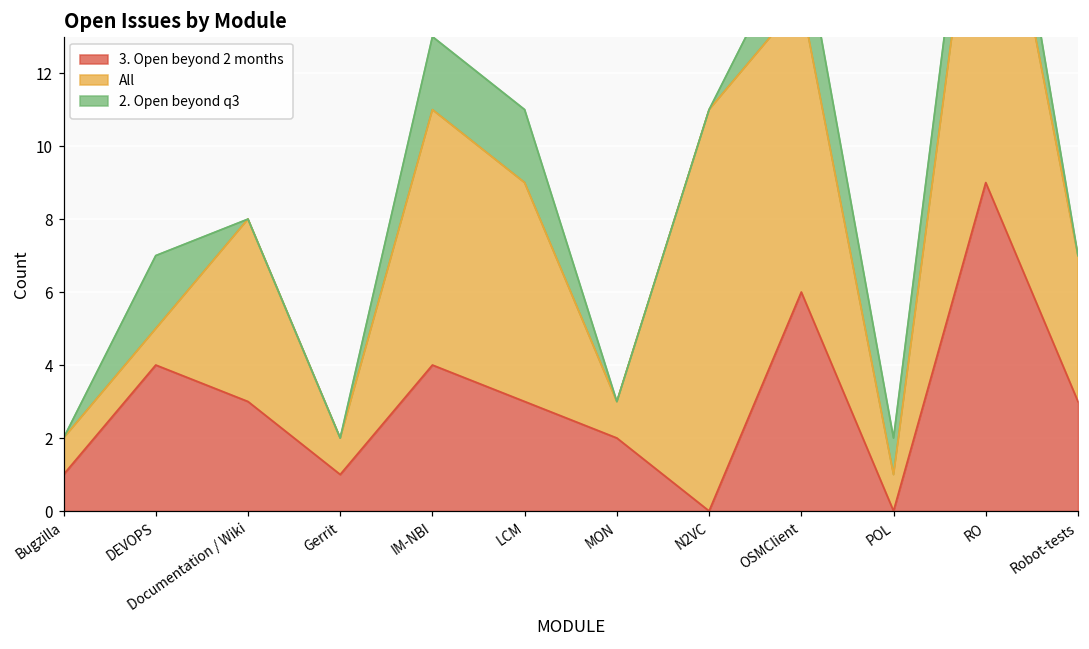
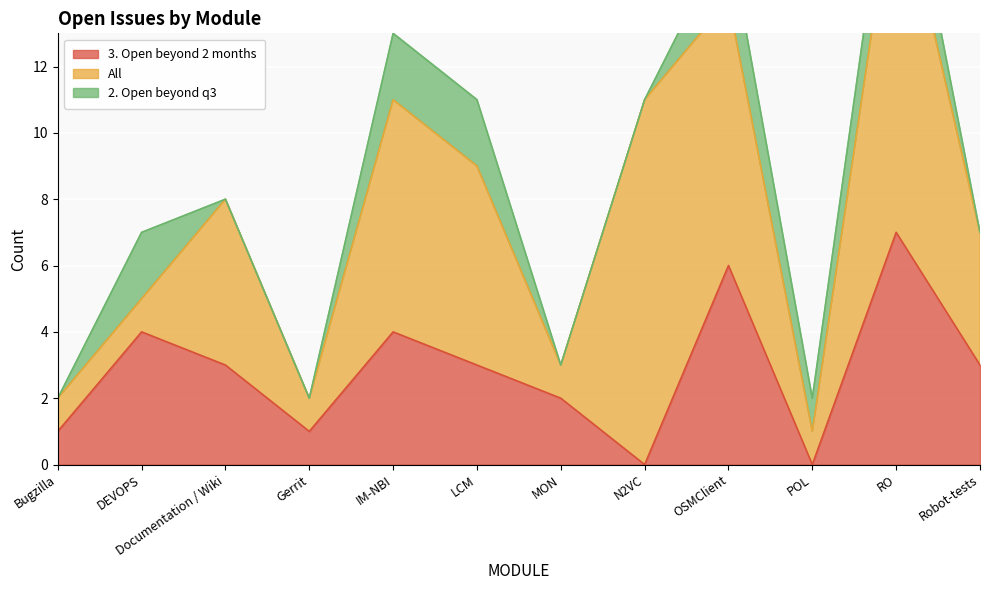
  {
    "3. Open beyond 2 months": {
      "Bugzilla": 1,
      "DEVOPS": 4,
      "Documentation / Wiki": 3,
      "Gerrit": 1,
      "IM-NBI": 4,
      "LCM": 3,
      "MON": 2,
      "N2VC": 0,
      "OSMClient": 6,
      "POL": 0,
-     "RO": 9,
+     "RO": 7,
      "Robot-tests": 3
    },
    "All": {
      "DEVOPS": 1,
      "IM-NBI": 7,
      "LCM": 6,
      "POL": 1
    },
    "2. Open beyond q3": {
      "DEVOPS": 2,
      "IM-NBI": 2,
      "LCM": 2,
      "POL": 1
    }
  }
